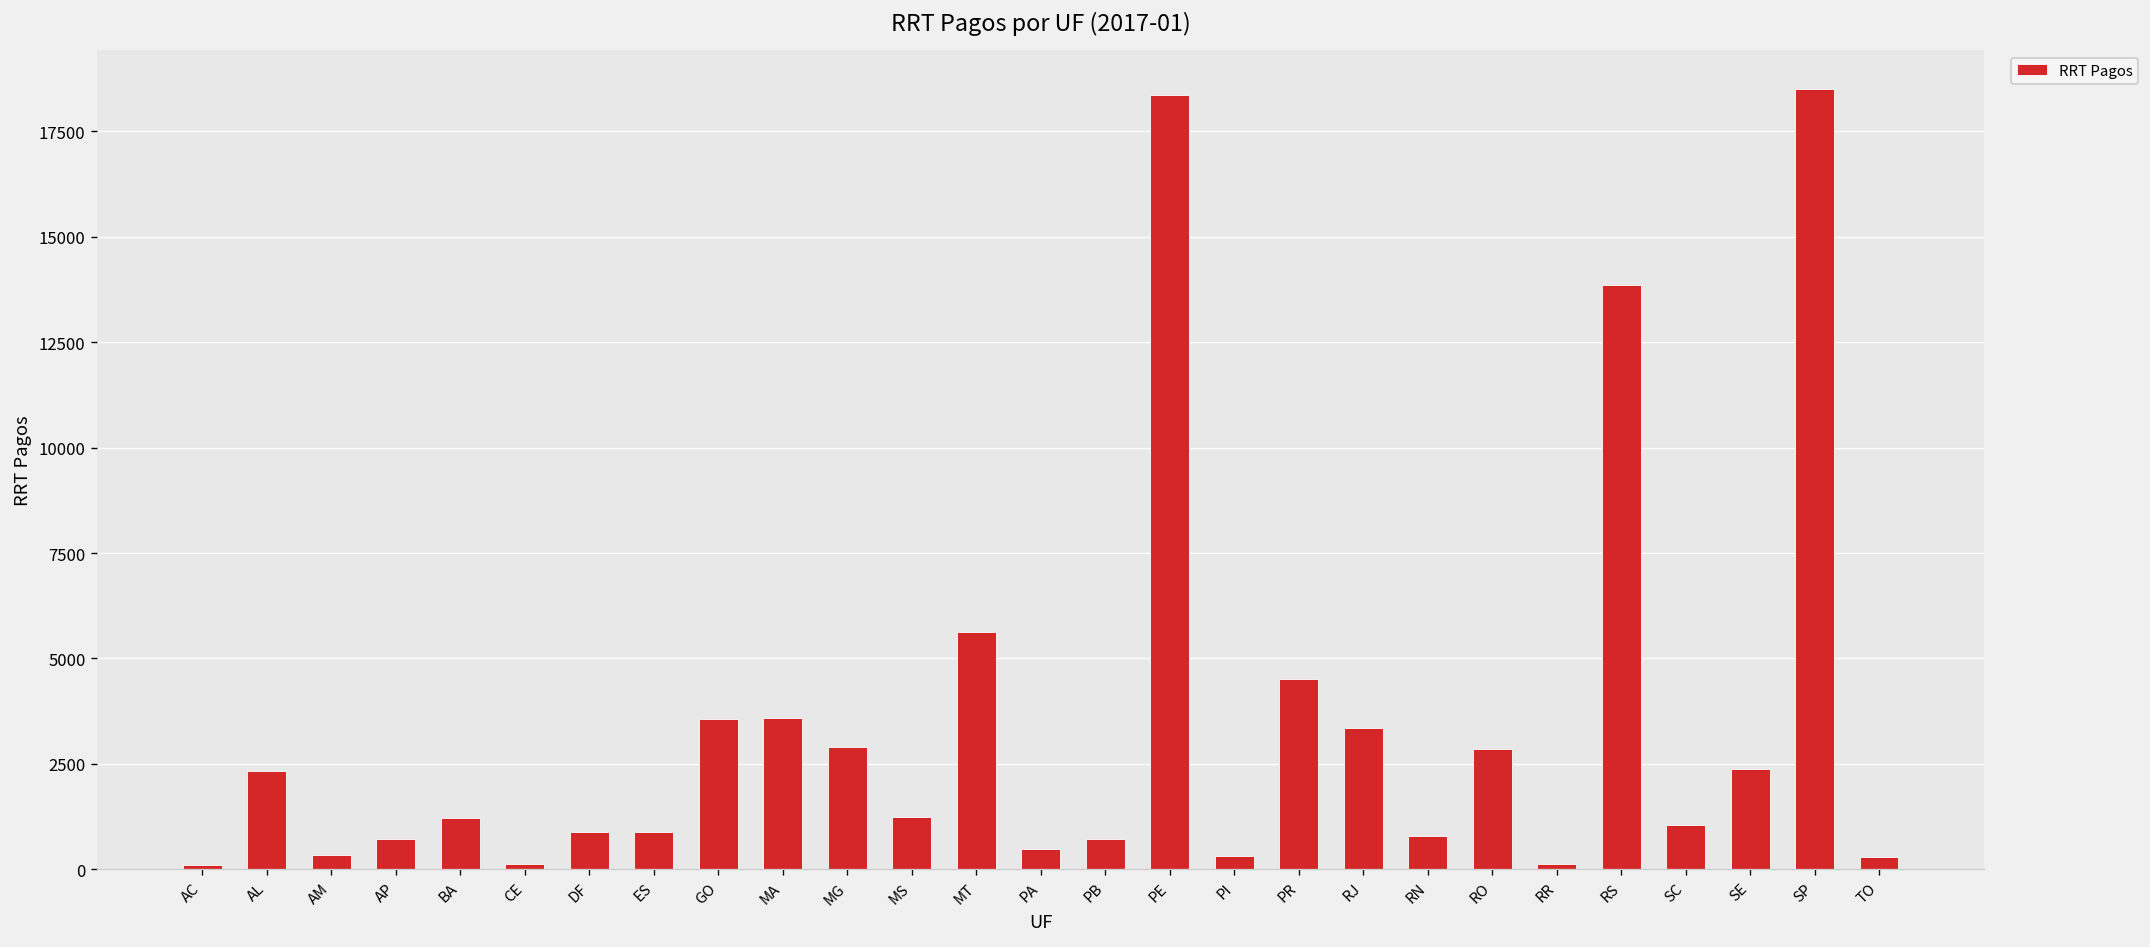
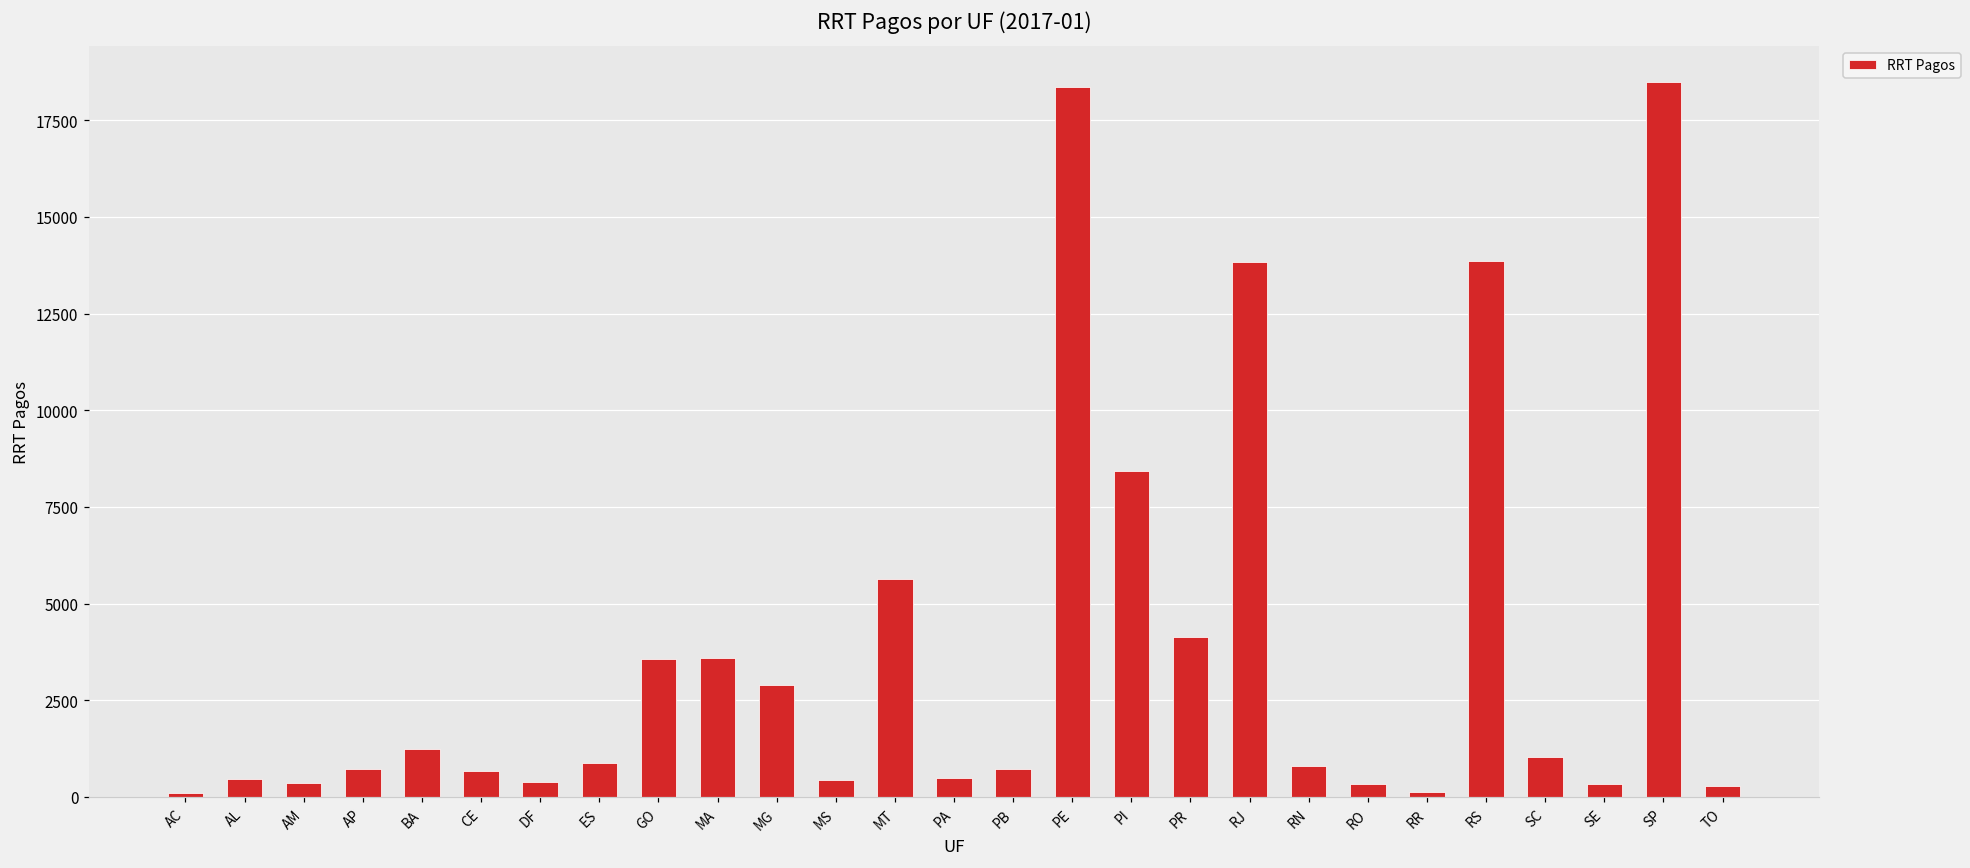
  {
    "AC": 100,
-   "AL": 2300,
+   "AL": 500,
    "AM": 300,
    "AP": 700,
    "BA": 1200,
-   "CE": 100,
-   "DF": 900,
+   "CE": 700,
+   "DF": 400,
    "ES": 900,
    "GO": 3600,
    "MA": 3600,
    "MG": 2900,
-   "MS": 1300,
+   "MS": 400,
    "MT": 5600,
    "PA": 500,
    "PB": 700,
    "PE": 18400,
-   "PI": 300,
-   "PR": 4500,
-   "RJ": 3300,
+   "PI": 8400,
+   "PR": 4100,
+   "RJ": 13800,
    "RN": 800,
-   "RO": 2900,
+   "RO": 300,
    "RR": 100,
    "RS": 13900,
    "SC": 1000,
-   "SE": 2400,
+   "SE": 300,
    "SP": 18500,
    "TO": 300
  }
